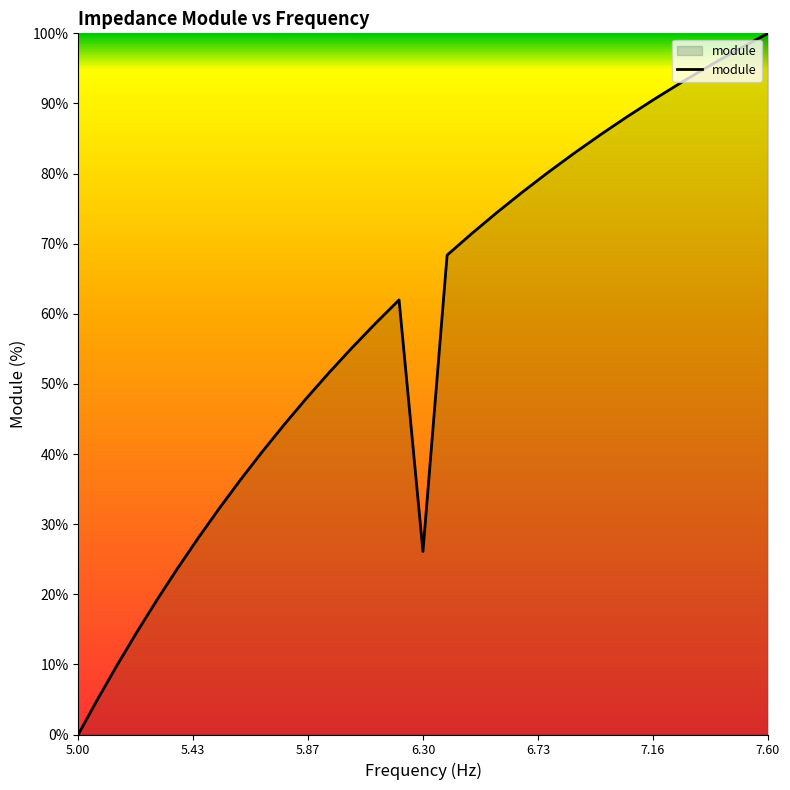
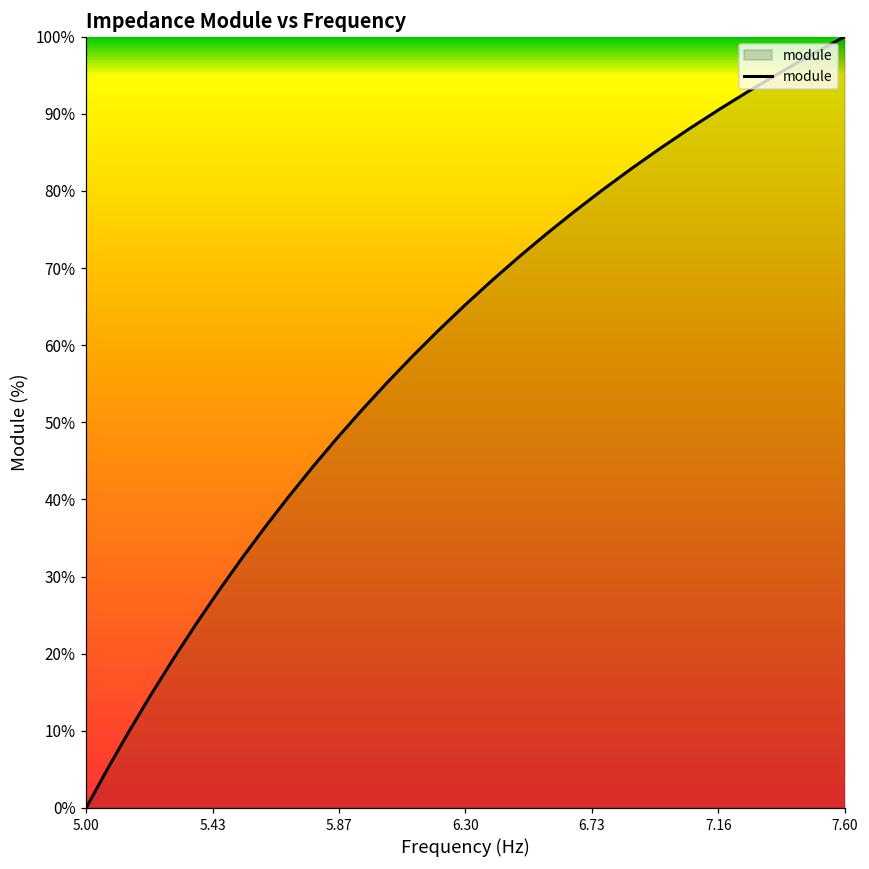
  {
    "5.00": "0%",
-   "6.30": "26%",
+   "6.30": "65%",
    "7.60": "100%"
  }
